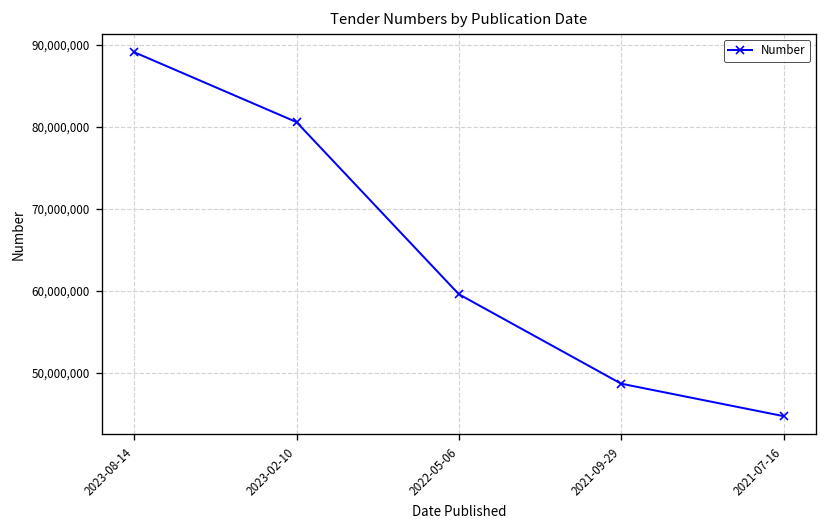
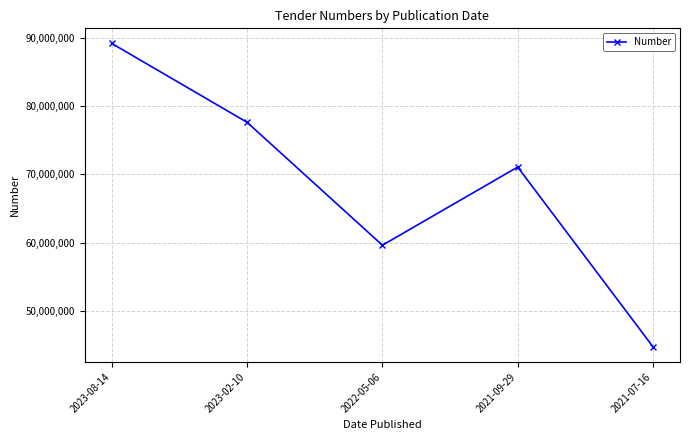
  {
    "2023-08-14": "89,000,000",
-   "2023-02-10": "81,000,000",
+   "2023-02-10": "78,000,000",
    "2022-05-06": "60,000,000",
-   "2021-09-29": "49,000,000",
+   "2021-09-29": "71,000,000",
    "2021-07-16": "45,000,000"
  }
